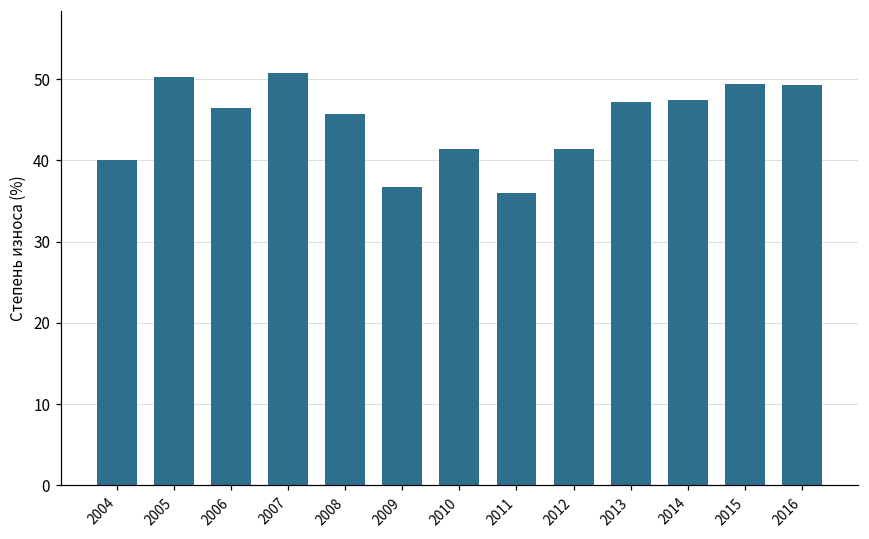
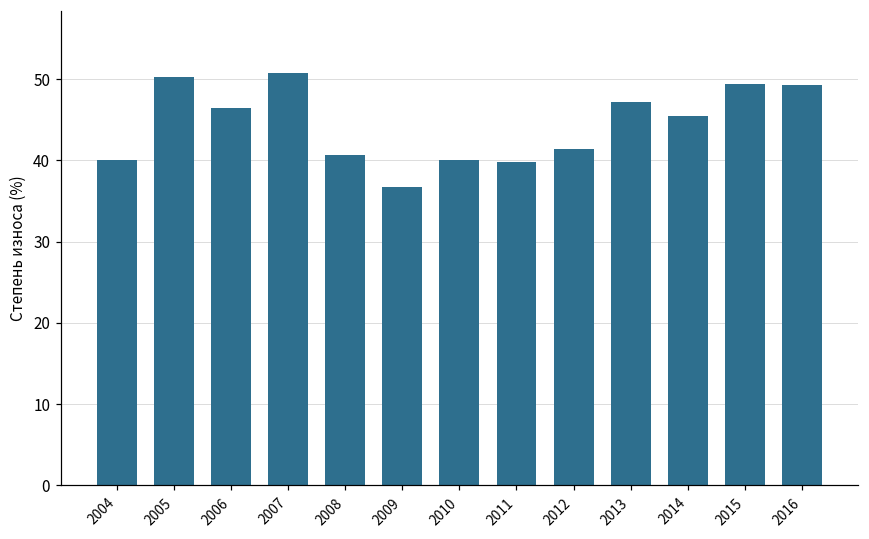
  {
    "2004": 40,
    "2005": 50,
    "2006": 47,
    "2007": 51,
-   "2008": 46,
+   "2008": 41,
    "2009": 37,
-   "2010": 41,
-   "2011": 36,
+   "2010": 40,
+   "2011": 40,
    "2012": 41,
    "2013": 47,
-   "2014": 47,
+   "2014": 46,
    "2015": 49,
    "2016": 49
  }
